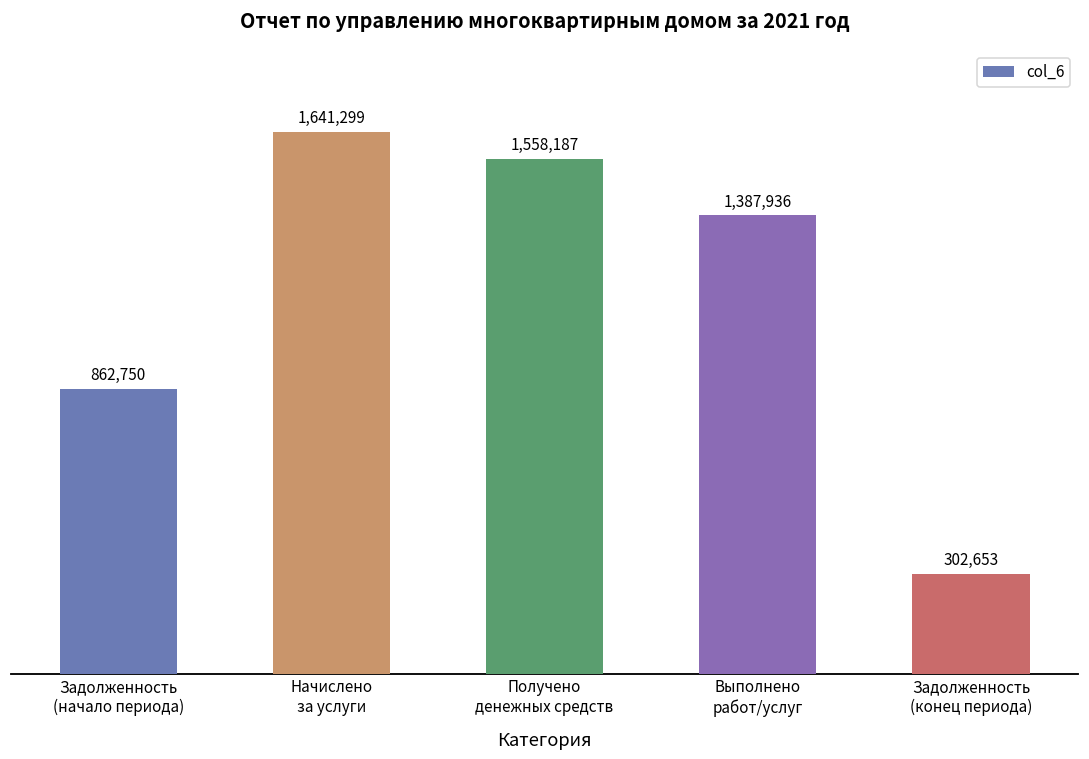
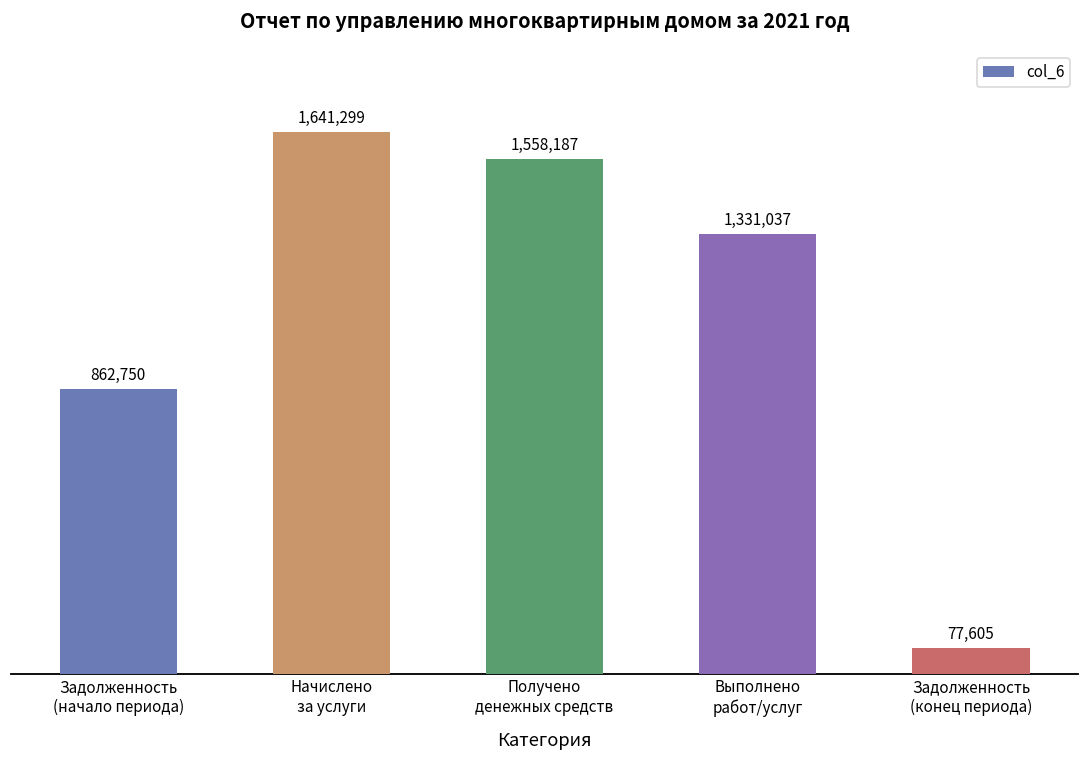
  {
    "Задолженность (начало периода)": "862,750",
    "Начислено за услуги": "1,641,299",
    "Получено денежных средств": "1,558,187",
-   "Выполнено работ/услуг": "1,387,936",
-   "Задолженность (конец периода)": "302,653"
+   "Выполнено работ/услуг": "1,331,037",
+   "Задолженность (конец периода)": "77,605"
  }
